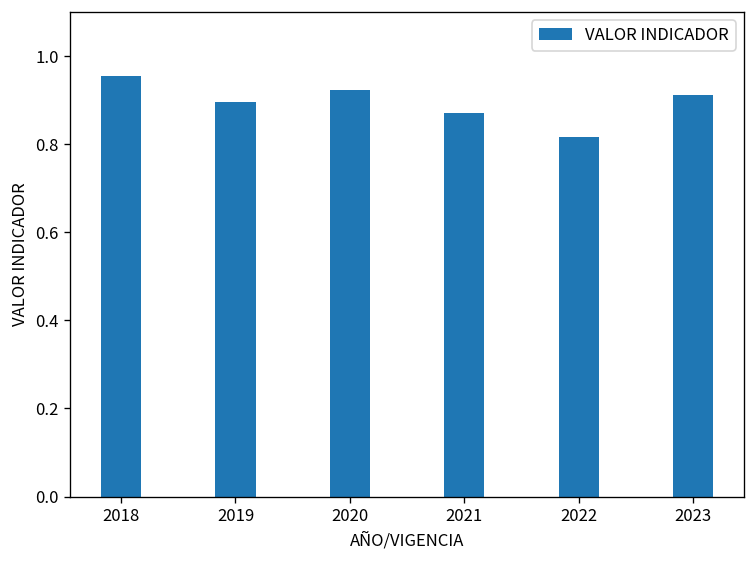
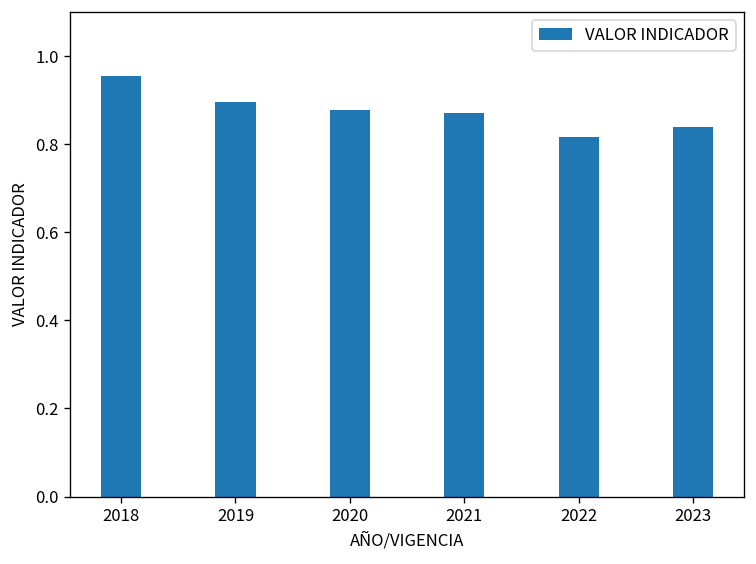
  {
    "2018": 0.96,
    "2019": 0.89,
-   "2020": 0.92,
+   "2020": 0.88,
    "2021": 0.87,
    "2022": 0.82,
-   "2023": 0.91
+   "2023": 0.84
  }
